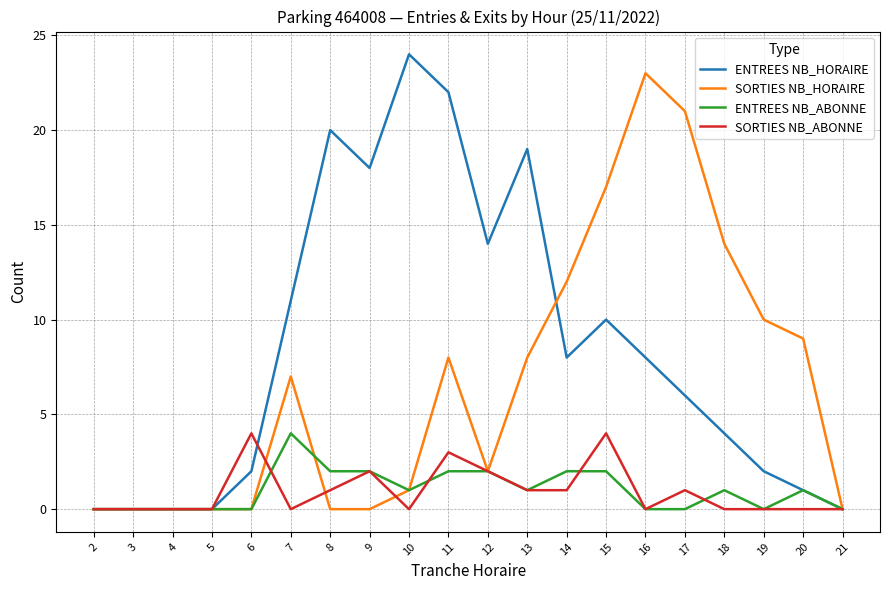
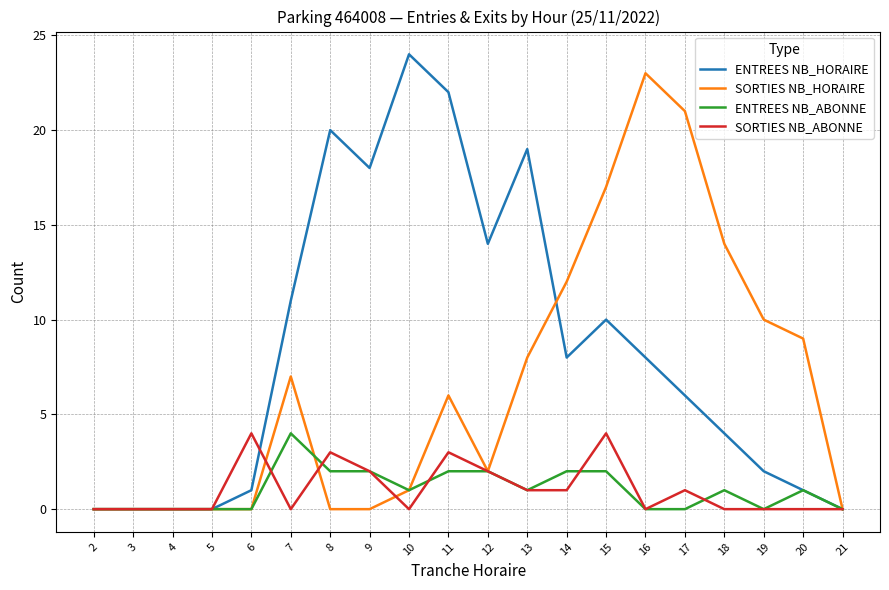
  {
    "ENTREES NB_HORAIRE": {
-     "6": 2,
+     "6": 1,
      "7": 11,
      "8": 20,
      "9": 18,
      "10": 24,
      "11": 22,
      "12": 14,
      "13": 19,
      "14": 8,
      "15": 10,
      "16": 8,
      "17": 6,
      "18": 4,
      "19": 2
    },
    "SORTIES NB_HORAIRE": {
      "7": 7,
      "8": 0,
      "9": 0,
-     "11": 8,
+     "11": 6,
      "13": 8,
      "14": 12,
      "15": 17,
      "16": 23,
      "17": 21,
      "18": 14,
      "19": 10,
      "20": 9
    },
    "ENTREES NB_ABONNE": {
      "7": 4,
      "8": 2,
      "11": 2,
      "14": 2,
      "15": 2,
      "17": 0,
      "18": 1
    },
    "SORTIES NB_ABONNE": {
      "6": 4,
      "7": 0,
-     "8": 1,
+     "8": 3,
      "10": 0,
      "11": 3,
      "14": 1,
      "15": 4,
      "17": 1,
      "18": 0,
      "20": 0
    }
  }
